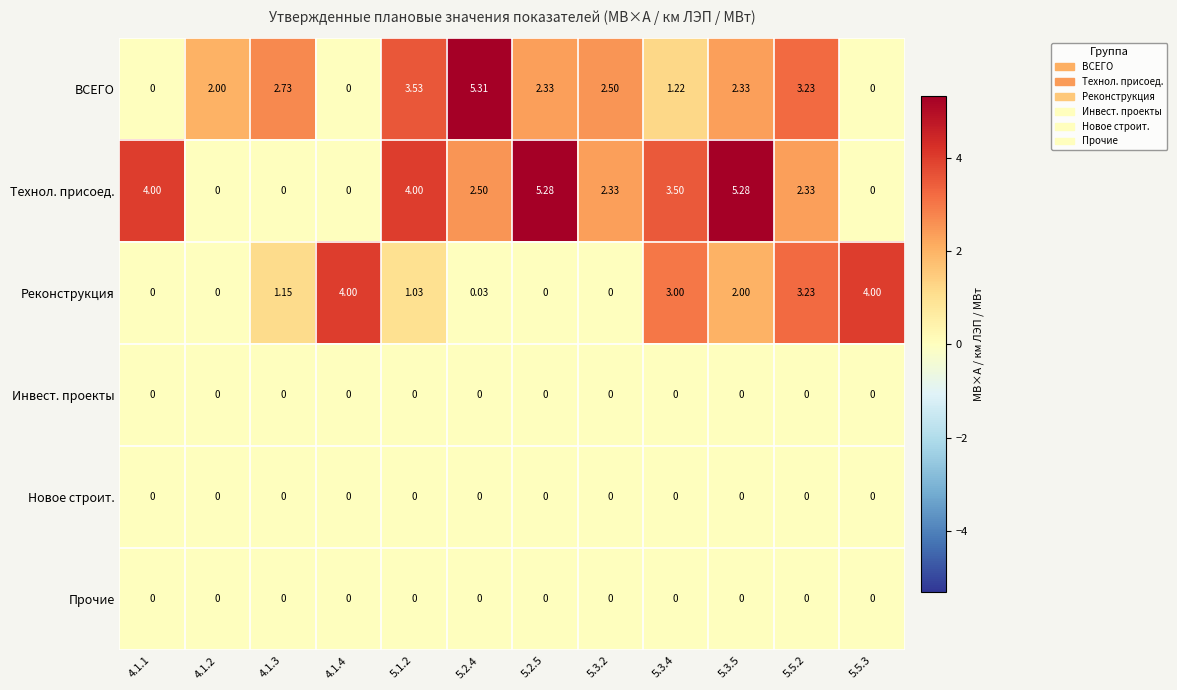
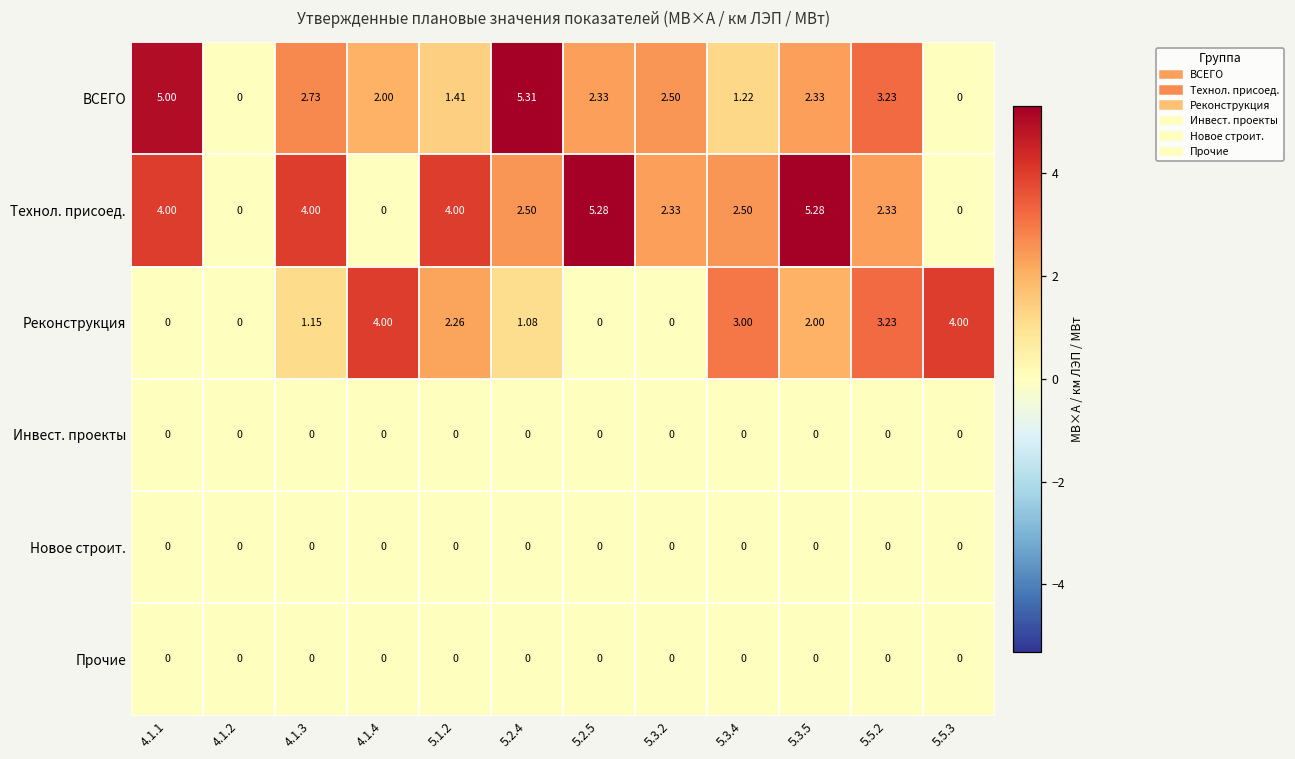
  {
    "ВСЕГО": {
-     "4.1.1": 0,
-     "4.1.2": 2.00,
+     "4.1.1": 5.00,
+     "4.1.2": 0,
      "4.1.3": 2.73,
-     "4.1.4": 0,
-     "5.1.2": 3.53,
+     "4.1.4": 2.00,
+     "5.1.2": 1.41,
      "5.2.4": 5.31,
      "5.2.5": 2.33,
      "5.3.2": 2.50,
      "5.3.4": 1.22,
      "5.3.5": 2.33,
      "5.5.2": 3.23,
      "5.5.3": 0
    },
    "Технол. присоед.": {
      "4.1.1": 4.00,
      "4.1.2": 0,
-     "4.1.3": 0,
+     "4.1.3": 4.00,
      "4.1.4": 0,
      "5.1.2": 4.00,
      "5.2.4": 2.50,
      "5.2.5": 5.28,
      "5.3.2": 2.33,
-     "5.3.4": 3.50,
+     "5.3.4": 2.50,
      "5.3.5": 5.28,
      "5.5.2": 2.33,
      "5.5.3": 0
    },
    "Реконструкция": {
      "4.1.1": 0,
      "4.1.2": 0,
      "4.1.3": 1.15,
      "4.1.4": 4.00,
-     "5.1.2": 1.03,
-     "5.2.4": 0.03,
+     "5.1.2": 2.26,
+     "5.2.4": 1.08,
      "5.2.5": 0,
      "5.3.2": 0,
      "5.3.4": 3.00,
      "5.3.5": 2.00,
      "5.5.2": 3.23,
      "5.5.3": 4.00
    },
    "Инвест. проекты": {
      "4.1.1": 0,
      "4.1.2": 0,
      "4.1.3": 0,
      "4.1.4": 0,
      "5.1.2": 0,
      "5.2.4": 0,
      "5.2.5": 0,
      "5.3.2": 0,
      "5.3.4": 0,
      "5.3.5": 0,
      "5.5.2": 0,
      "5.5.3": 0
    },
    "Новое строит.": {
      "4.1.1": 0,
      "4.1.2": 0,
      "4.1.3": 0,
      "4.1.4": 0,
      "5.1.2": 0,
      "5.2.4": 0,
      "5.2.5": 0,
      "5.3.2": 0,
      "5.3.4": 0,
      "5.3.5": 0,
      "5.5.2": 0,
      "5.5.3": 0
    },
    "Прочие": {
      "4.1.1": 0,
      "4.1.2": 0,
      "4.1.3": 0,
      "4.1.4": 0,
      "5.1.2": 0,
      "5.2.4": 0,
      "5.2.5": 0,
      "5.3.2": 0,
      "5.3.4": 0,
      "5.3.5": 0,
      "5.5.2": 0,
      "5.5.3": 0
    }
  }
